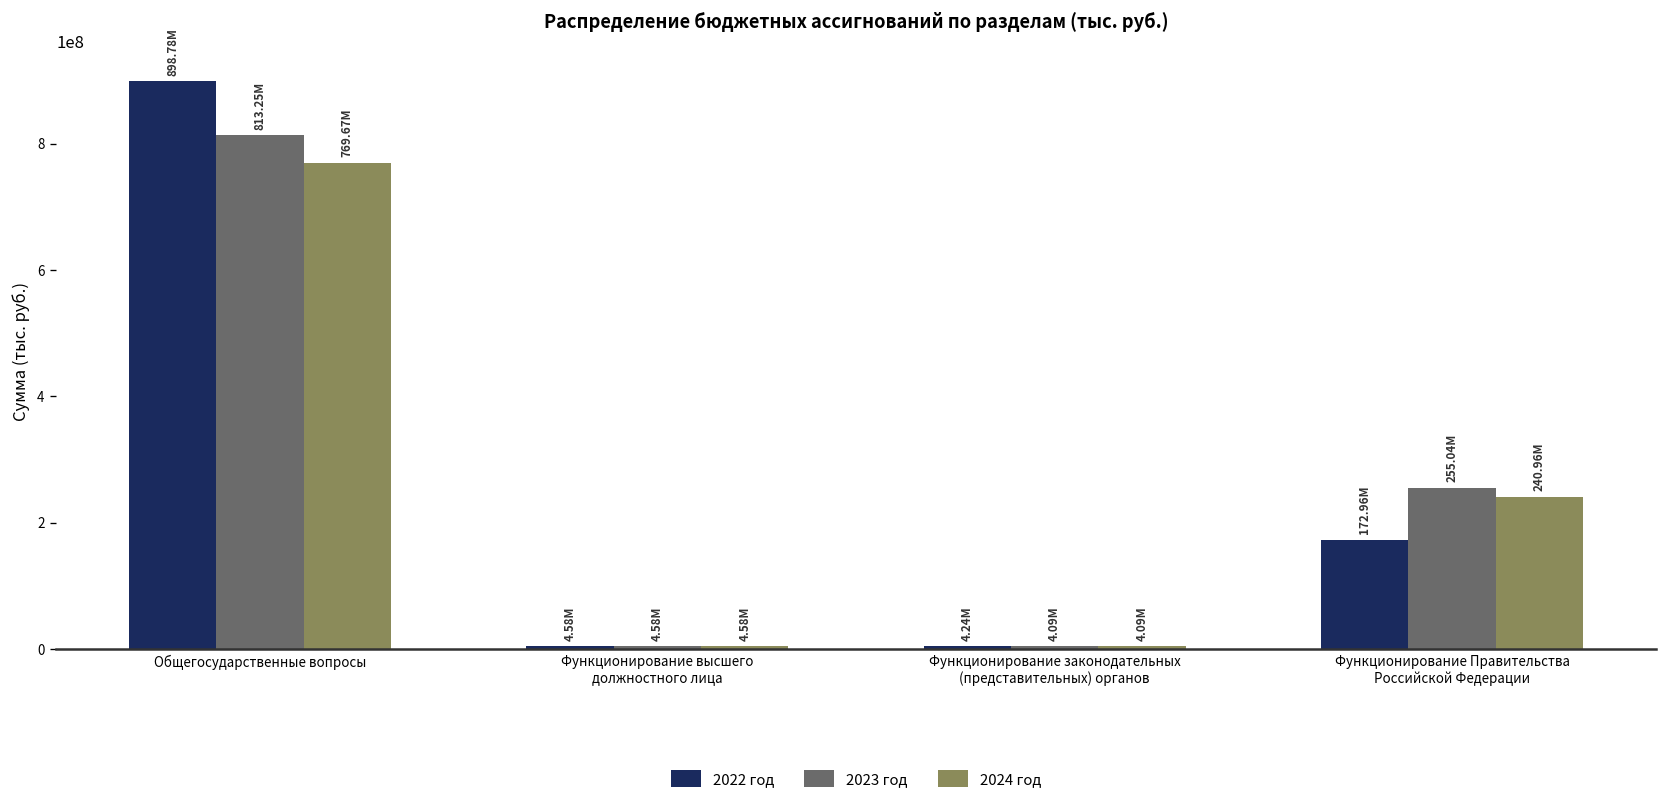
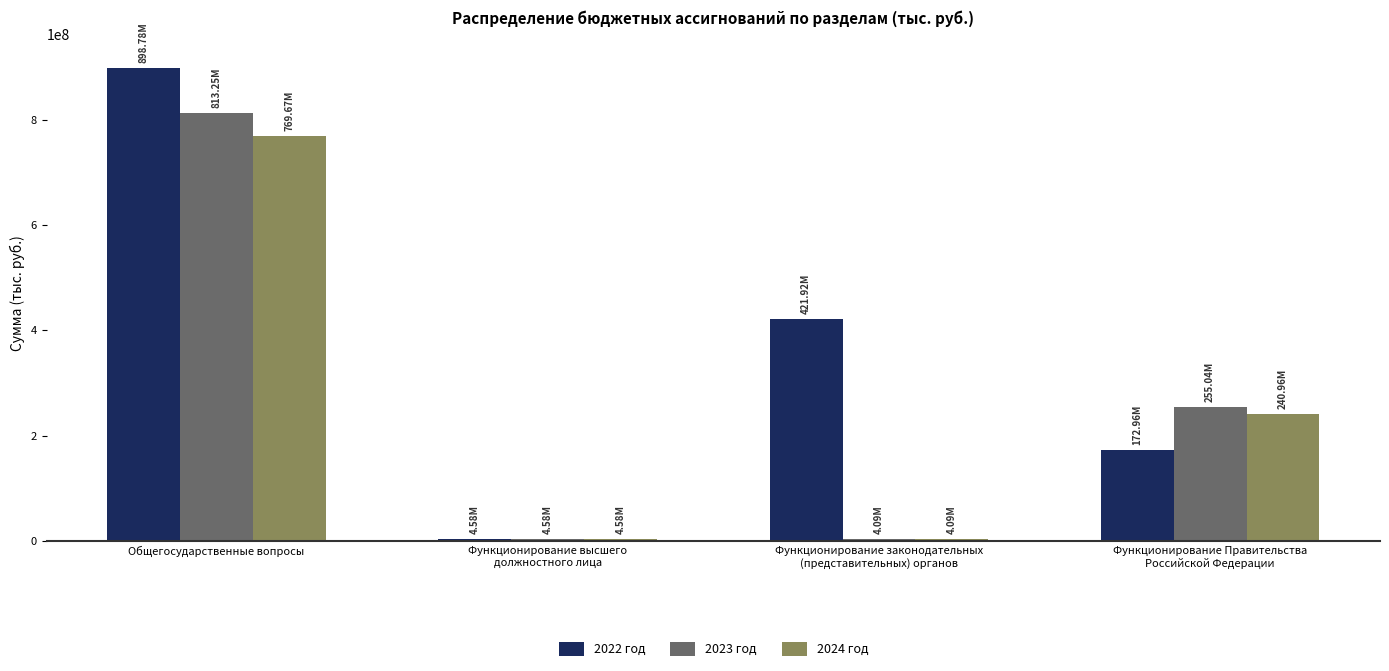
  {
    "2022 год": {
      "Общегосударственные вопросы": "898.78M",
      "Функционирование высшего должностного лица": "4.58M",
-     "Функционирование законодательных (представительных) органов": "4.24M",
+     "Функционирование законодательных (представительных) органов": "421.92M",
      "Функционирование Правительства Российской Федерации": "172.96M"
    }
  }
